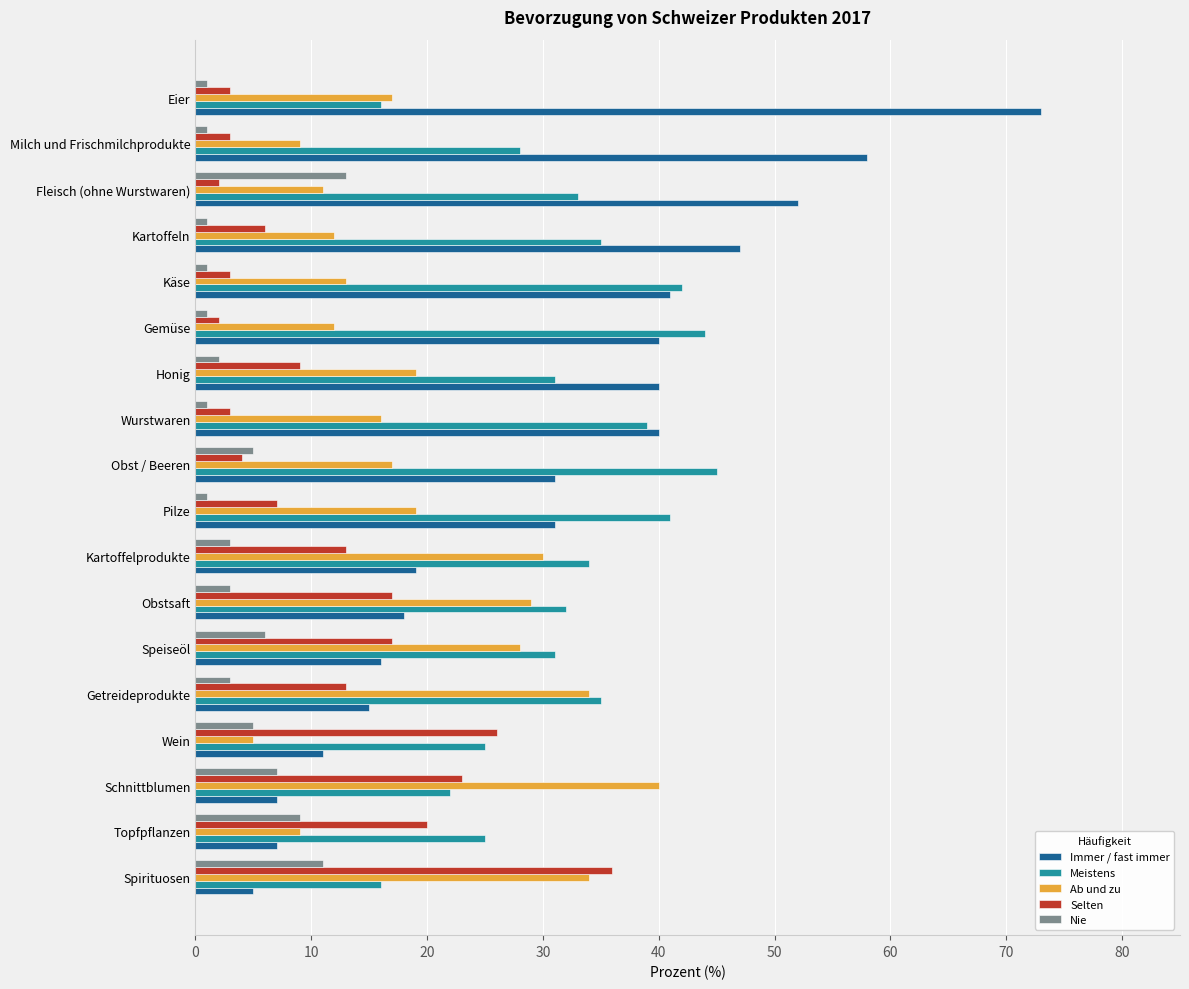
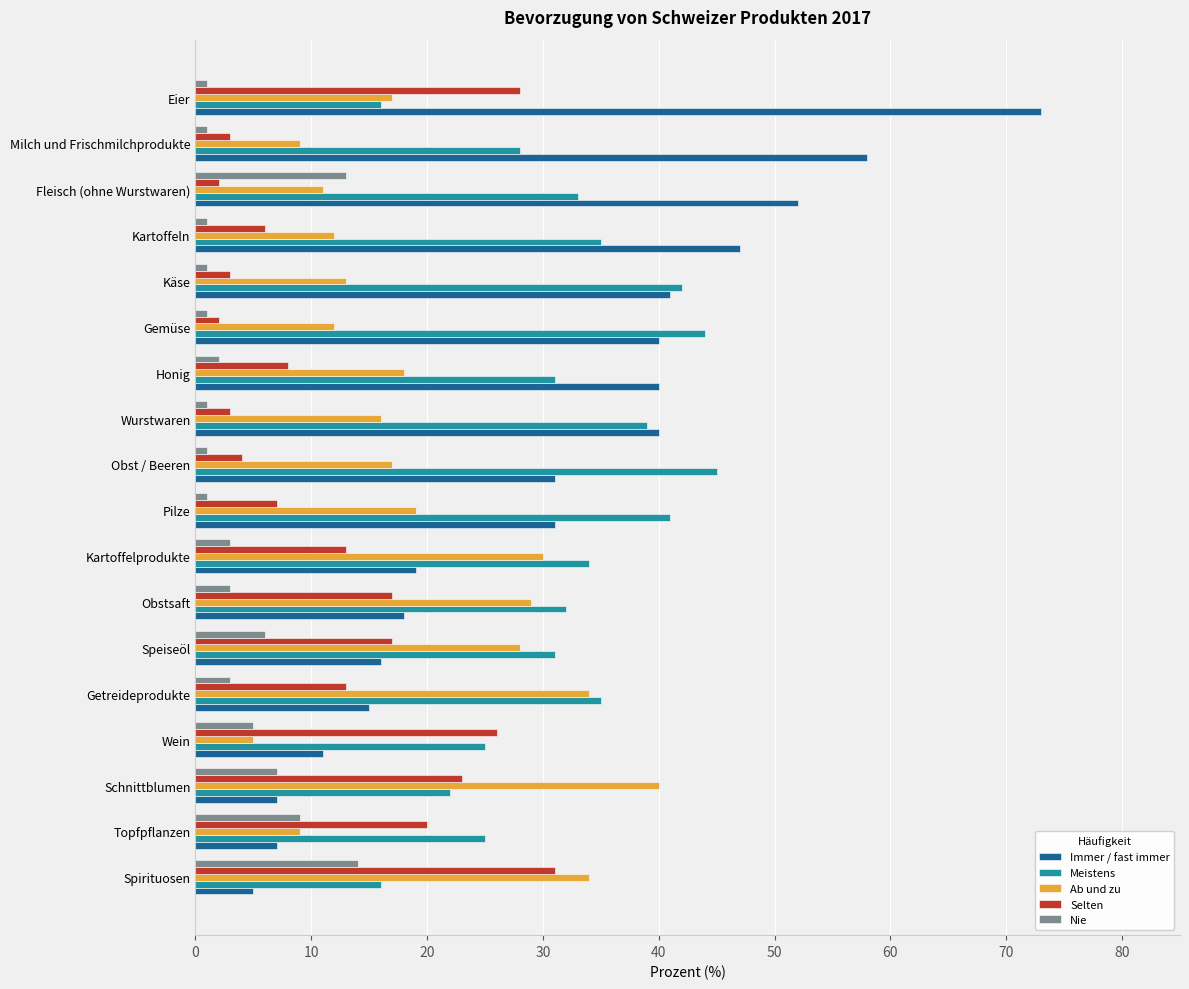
  {
    "Ab und zu": {
      "Eier": 17,
      "Milch und Frischmilchprodukte": 9,
      "Fleisch (ohne Wurstwaren)": 11,
      "Kartoffeln": 12,
      "Käse": 13,
      "Gemüse": 12,
-     "Honig": 19,
+     "Honig": 18,
      "Wurstwaren": 16,
      "Obst / Beeren": 17,
      "Pilze": 19,
      "Kartoffelprodukte": 30,
      "Obstsaft": 29,
      "Speiseöl": 28,
      "Getreideprodukte": 34,
      "Wein": 5,
      "Schnittblumen": 40,
      "Topfpflanzen": 9,
      "Spirituosen": 34
    },
    "Selten": {
-     "Eier": 3,
+     "Eier": 28,
      "Milch und Frischmilchprodukte": 3,
      "Fleisch (ohne Wurstwaren)": 2,
      "Kartoffeln": 6,
      "Käse": 3,
      "Gemüse": 2,
-     "Honig": 9,
+     "Honig": 8,
      "Wurstwaren": 3,
      "Obst / Beeren": 4,
      "Pilze": 7,
      "Kartoffelprodukte": 13,
      "Obstsaft": 17,
      "Speiseöl": 17,
      "Getreideprodukte": 13,
      "Wein": 26,
      "Schnittblumen": 23,
      "Topfpflanzen": 20,
-     "Spirituosen": 36
+     "Spirituosen": 31
    },
    "Nie": {
      "Eier": 1,
      "Milch und Frischmilchprodukte": 1,
      "Fleisch (ohne Wurstwaren)": 13,
      "Kartoffeln": 1,
      "Käse": 1,
      "Gemüse": 1,
      "Honig": 2,
      "Wurstwaren": 1,
-     "Obst / Beeren": 5,
+     "Obst / Beeren": 1,
      "Pilze": 1,
      "Kartoffelprodukte": 3,
      "Obstsaft": 3,
      "Speiseöl": 6,
      "Getreideprodukte": 3,
      "Wein": 5,
      "Schnittblumen": 7,
      "Topfpflanzen": 9,
-     "Spirituosen": 11
+     "Spirituosen": 14
    }
  }
